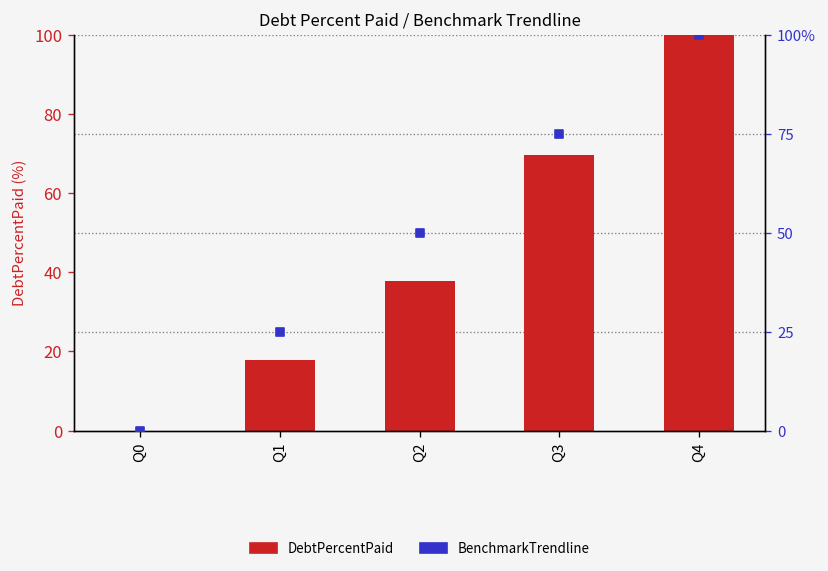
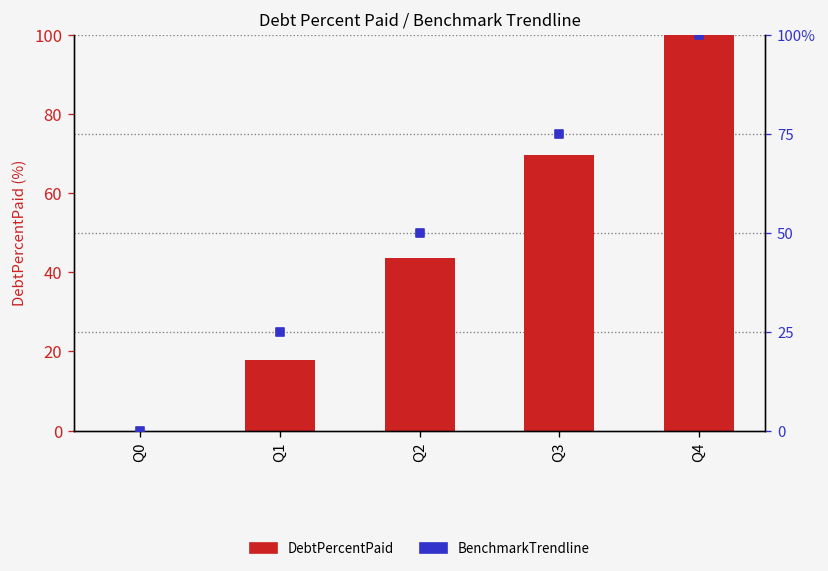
  {
    "DebtPercentPaid": {
      "Q0": 0,
      "Q1": 18,
-     "Q2": 38,
+     "Q2": 44,
      "Q3": 70,
      "Q4": 100
    }
  }
